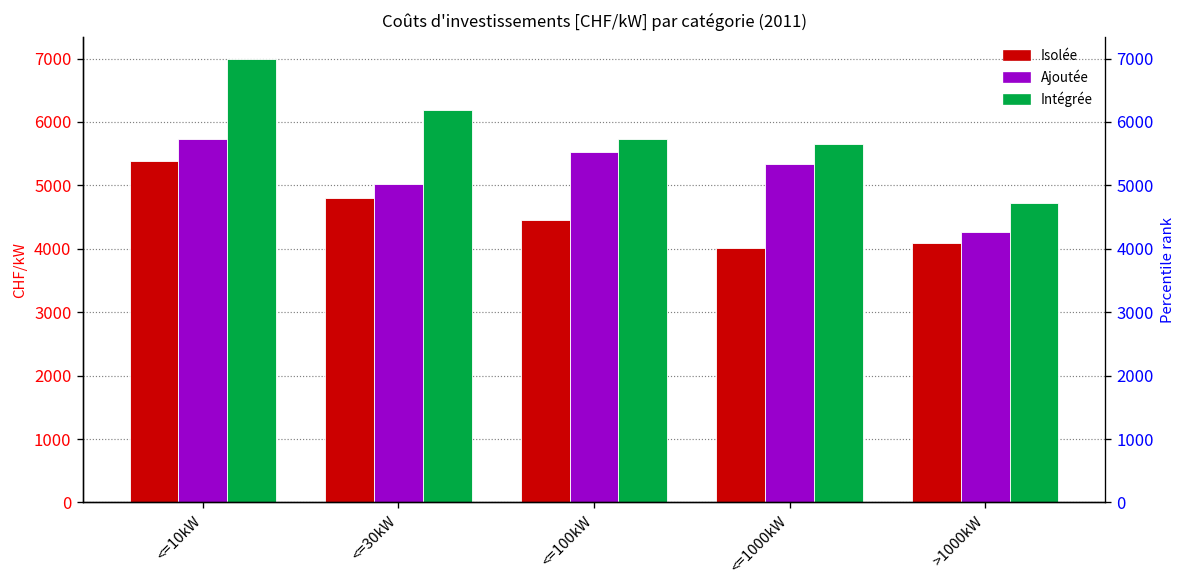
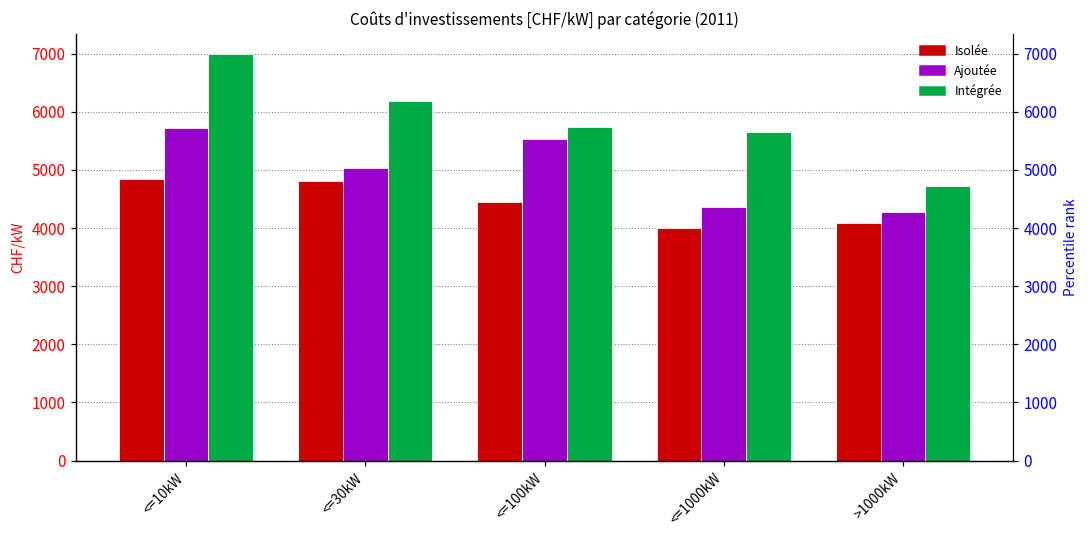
  {
    "Isolée": {
-     "<=10kW": 5400,
+     "<=10kW": 4800,
      "<=30kW": 4800,
      "<=100kW": 4500,
      "<=1000kW": 4000,
      ">1000kW": 4100
    },
    "Ajoutée": {
      "<=10kW": 5700,
      "<=30kW": 5000,
      "<=100kW": 5500,
-     "<=1000kW": 5300,
+     "<=1000kW": 4400,
      ">1000kW": 4300
    },
    "Intégrée": {
      "<=10kW": 7000,
      "<=30kW": 6200,
      "<=100kW": 5700,
      "<=1000kW": 5700,
      ">1000kW": 4700
    }
  }
